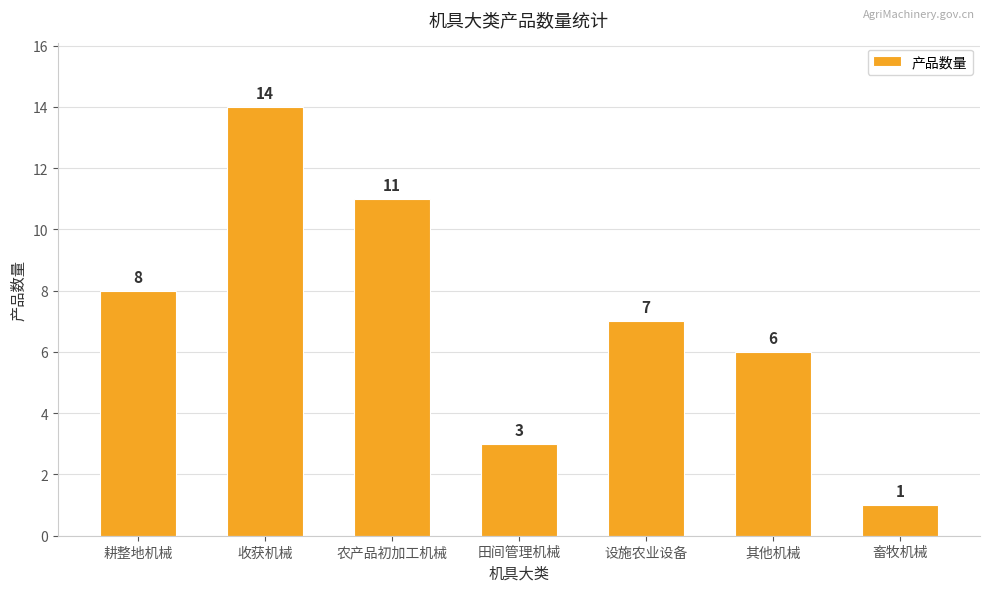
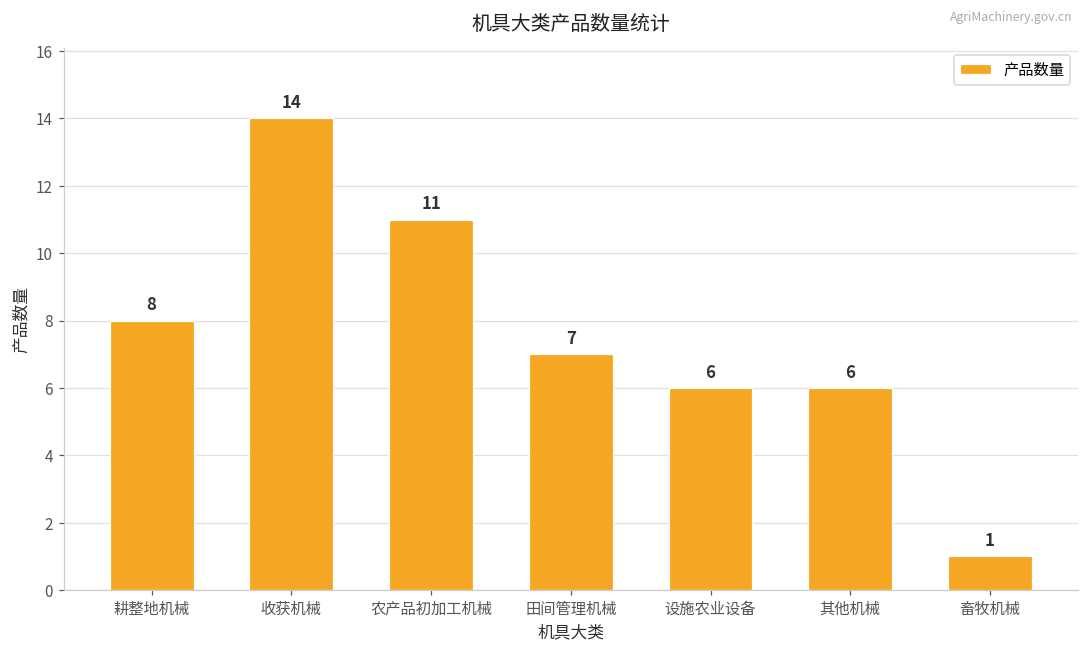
  {
    "耕整地机械": 8,
    "收获机械": 14,
    "农产品初加工机械": 11,
-   "田间管理机械": 3,
-   "设施农业设备": 7,
+   "田间管理机械": 7,
+   "设施农业设备": 6,
    "其他机械": 6,
    "畜牧机械": 1
  }
